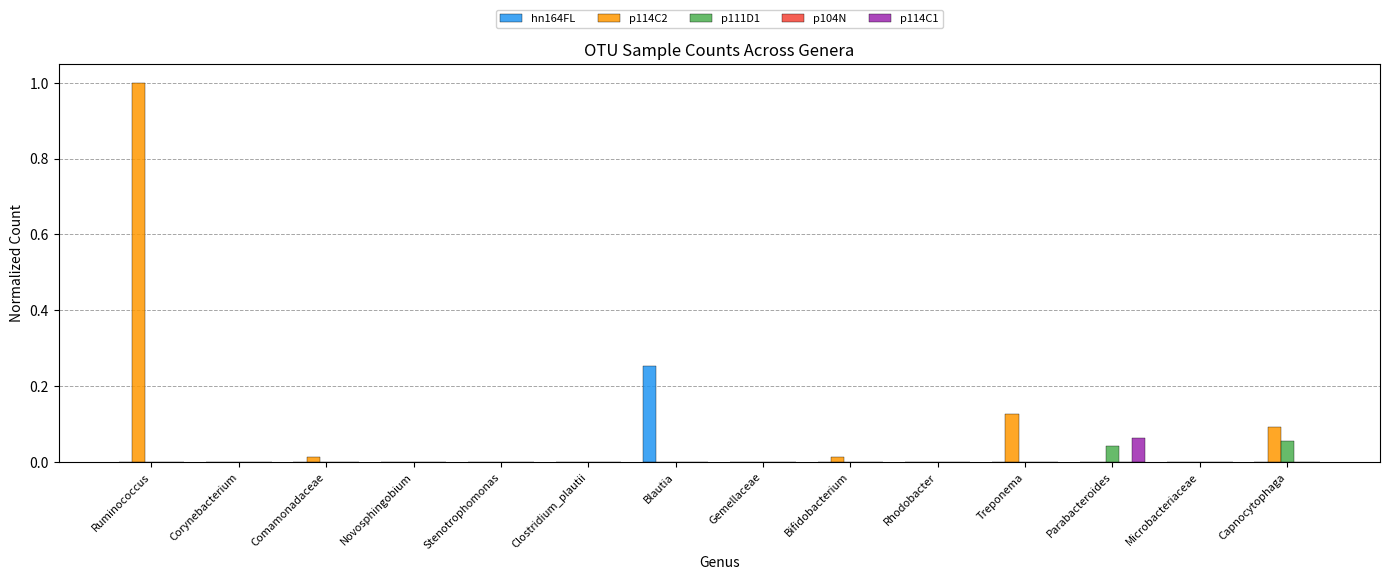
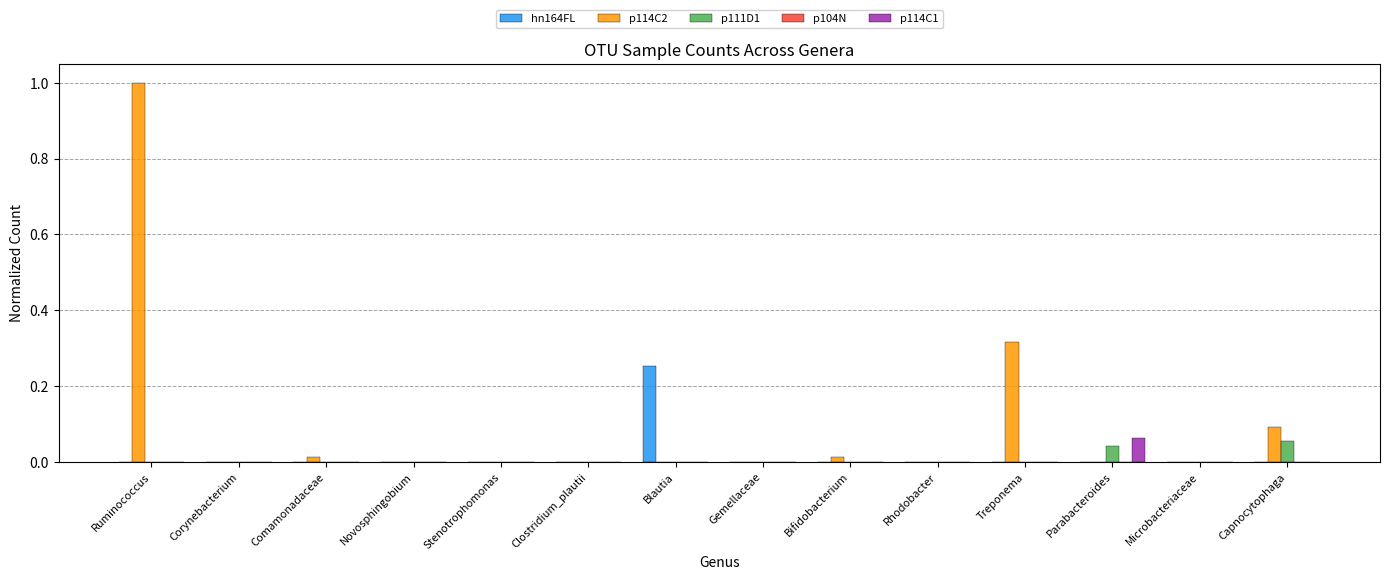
  {
    "hn164FL": {
      "Ruminococcus": 0.00,
      "Corynebacterium": 0.00,
      "Comamonadaceae": 0.00,
      "Novosphingobium": 0.00,
      "Stenotrophomonas": 0.00,
      "Clostridium_plautii": 0.00,
      "Blautia": 0.25,
      "Gemellaceae": 0.00,
      "Bifidobacterium": 0.00,
      "Rhodobacter": 0.00,
      "Treponema": 0.00,
      "Parabacteroides": 0.00,
      "Microbacteriaceae": 0.00,
      "Capnocytophaga": 0.00
    },
    "p114C2": {
      "Ruminococcus": 1.00,
      "Corynebacterium": 0.00,
      "Comamonadaceae": 0.01,
      "Novosphingobium": 0.00,
      "Stenotrophomonas": 0.00,
      "Clostridium_plautii": 0.00,
      "Blautia": 0.00,
      "Gemellaceae": 0.00,
      "Bifidobacterium": 0.01,
      "Rhodobacter": 0.00,
-     "Treponema": 0.13,
+     "Treponema": 0.32,
      "Parabacteroides": 0.00,
      "Microbacteriaceae": 0.00,
      "Capnocytophaga": 0.09
    },
    "p111D1": {
      "Ruminococcus": 0.00,
      "Corynebacterium": 0.00,
      "Comamonadaceae": 0.00,
      "Novosphingobium": 0.00,
      "Stenotrophomonas": 0.00,
      "Clostridium_plautii": 0.00,
      "Blautia": 0.00,
      "Gemellaceae": 0.00,
      "Bifidobacterium": 0.00,
      "Rhodobacter": 0.00,
      "Treponema": 0.00,
      "Parabacteroides": 0.04,
      "Microbacteriaceae": 0.00,
      "Capnocytophaga": 0.06
    },
    "p104N": {
      "Ruminococcus": 0.00,
      "Corynebacterium": 0.00,
      "Comamonadaceae": 0.00,
      "Novosphingobium": 0.00,
      "Stenotrophomonas": 0.00,
      "Clostridium_plautii": 0.00,
      "Blautia": 0.00,
      "Gemellaceae": 0.00,
      "Bifidobacterium": 0.00,
      "Rhodobacter": 0.00,
      "Treponema": 0.00,
      "Parabacteroides": 0.00,
      "Microbacteriaceae": 0.00,
      "Capnocytophaga": 0.00
    },
    "p114C1": {
      "Ruminococcus": 0.00,
      "Corynebacterium": 0.00,
      "Comamonadaceae": 0.00,
      "Novosphingobium": 0.00,
      "Stenotrophomonas": 0.00,
      "Clostridium_plautii": 0.00,
      "Blautia": 0.00,
      "Gemellaceae": 0.00,
      "Bifidobacterium": 0.00,
      "Rhodobacter": 0.00,
      "Treponema": 0.00,
      "Parabacteroides": 0.06,
      "Microbacteriaceae": 0.00,
      "Capnocytophaga": 0.00
    }
  }
